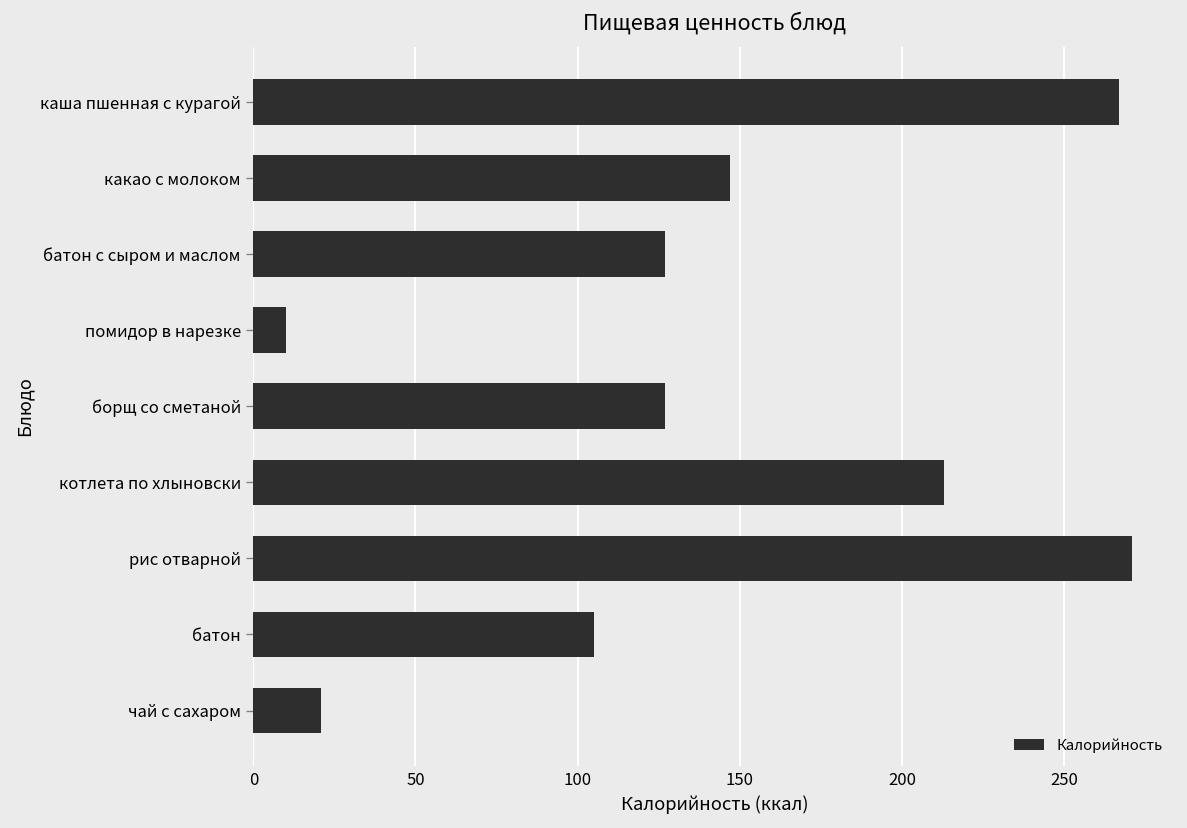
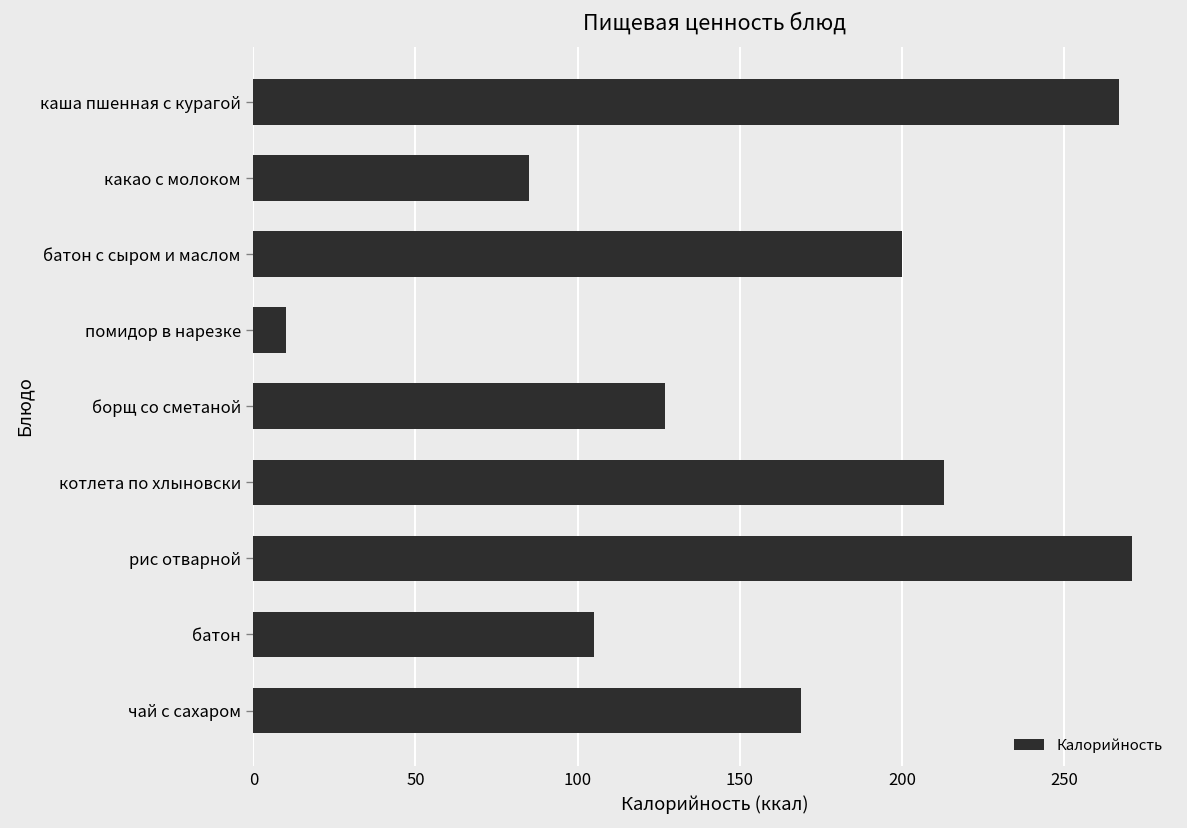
  {
    "каша пшенная с курагой": 267,
-   "какао с молоком": 147,
-   "батон с сыром и маслом": 127,
+   "какао с молоком": 85,
+   "батон с сыром и маслом": 200,
    "помидор в нарезке": 10,
    "борщ со сметаной": 127,
    "котлета по хлыновски": 213,
    "рис отварной": 271,
    "батон": 105,
-   "чай с сахаром": 21
+   "чай с сахаром": 169
  }
